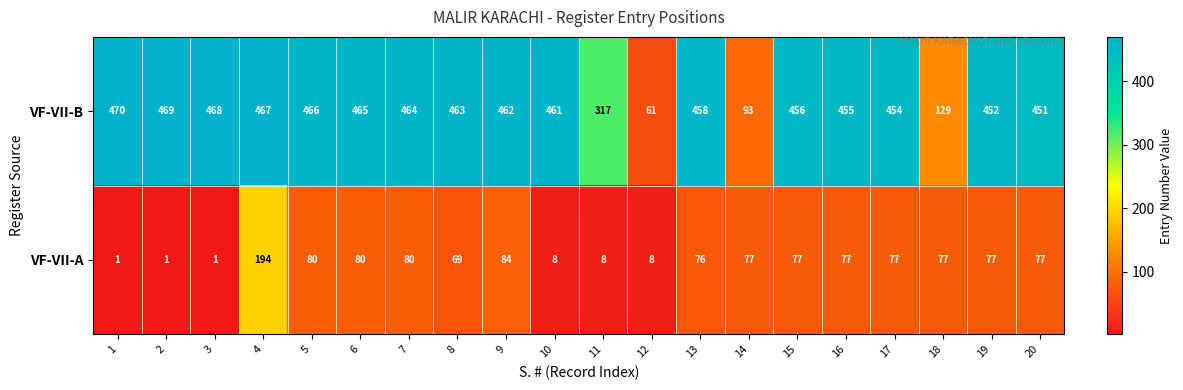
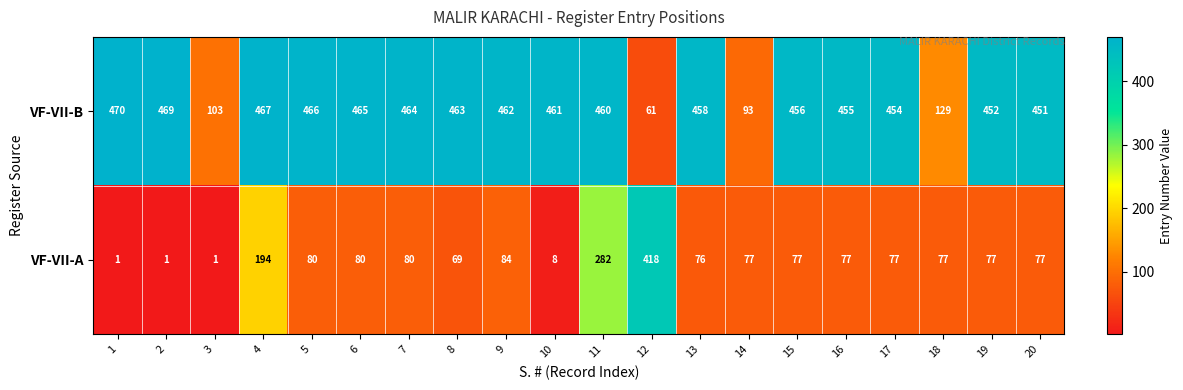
  {
    "VF-VII-B": {
      "1": 470,
      "2": 469,
-     "3": 468,
+     "3": 103,
      "4": 467,
      "5": 466,
      "6": 465,
      "7": 464,
      "8": 463,
      "9": 462,
      "10": 461,
-     "11": 317,
+     "11": 460,
      "12": 61,
      "13": 458,
      "14": 93,
      "15": 456,
      "16": 455,
      "17": 454,
      "18": 129,
      "20": 451
    },
    "VF-VII-A": {
      "1": 1,
      "2": 1,
      "3": 1,
      "4": 194,
      "5": 80,
      "6": 80,
      "7": 80,
      "8": 69,
      "9": 84,
      "10": 8,
-     "11": 8,
-     "12": 8,
+     "11": 282,
+     "12": 418,
      "13": 76,
      "14": 77,
      "15": 77,
      "16": 77,
      "17": 77,
      "18": 77,
      "19": 77,
      "20": 77
    }
  }
